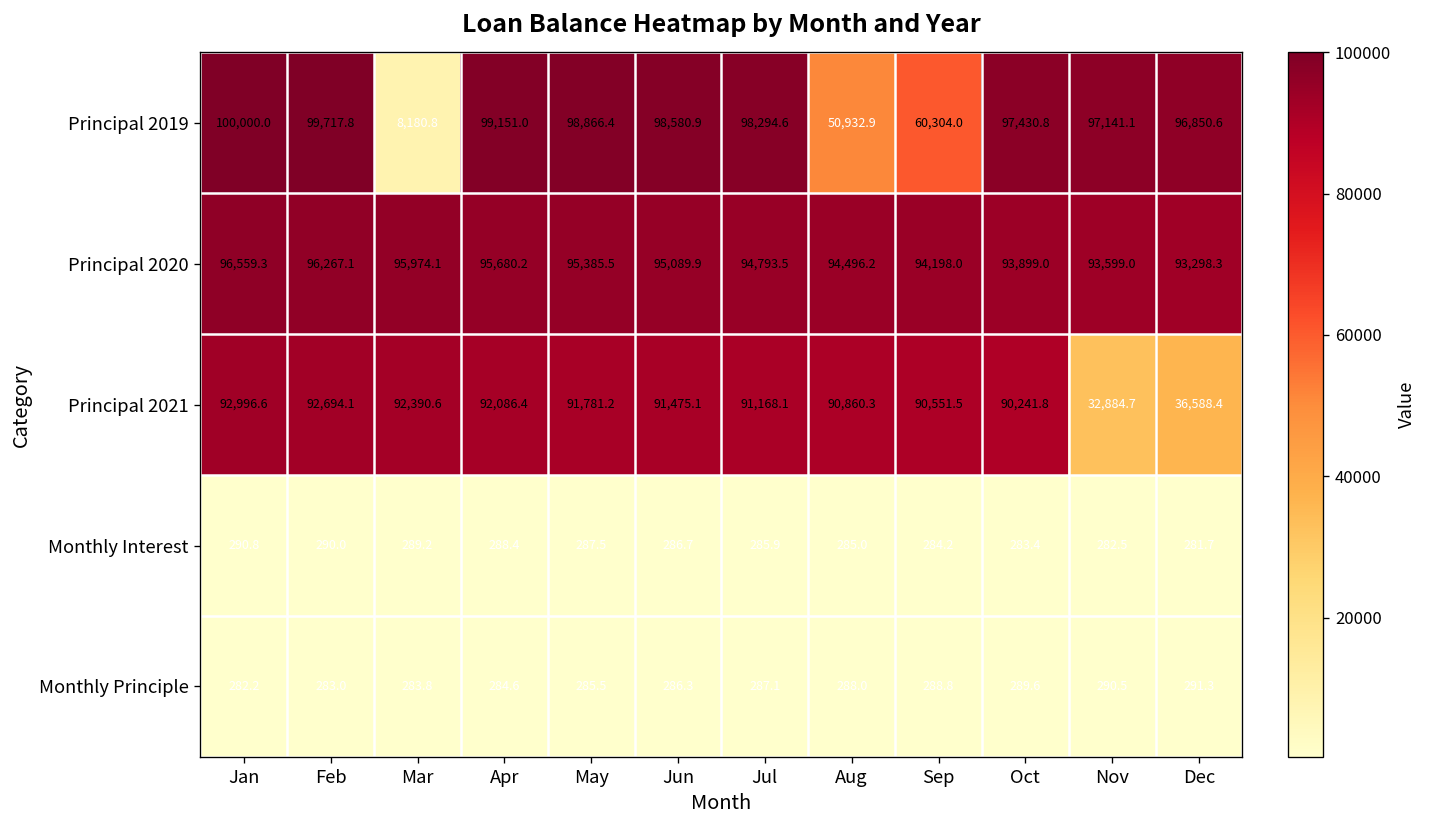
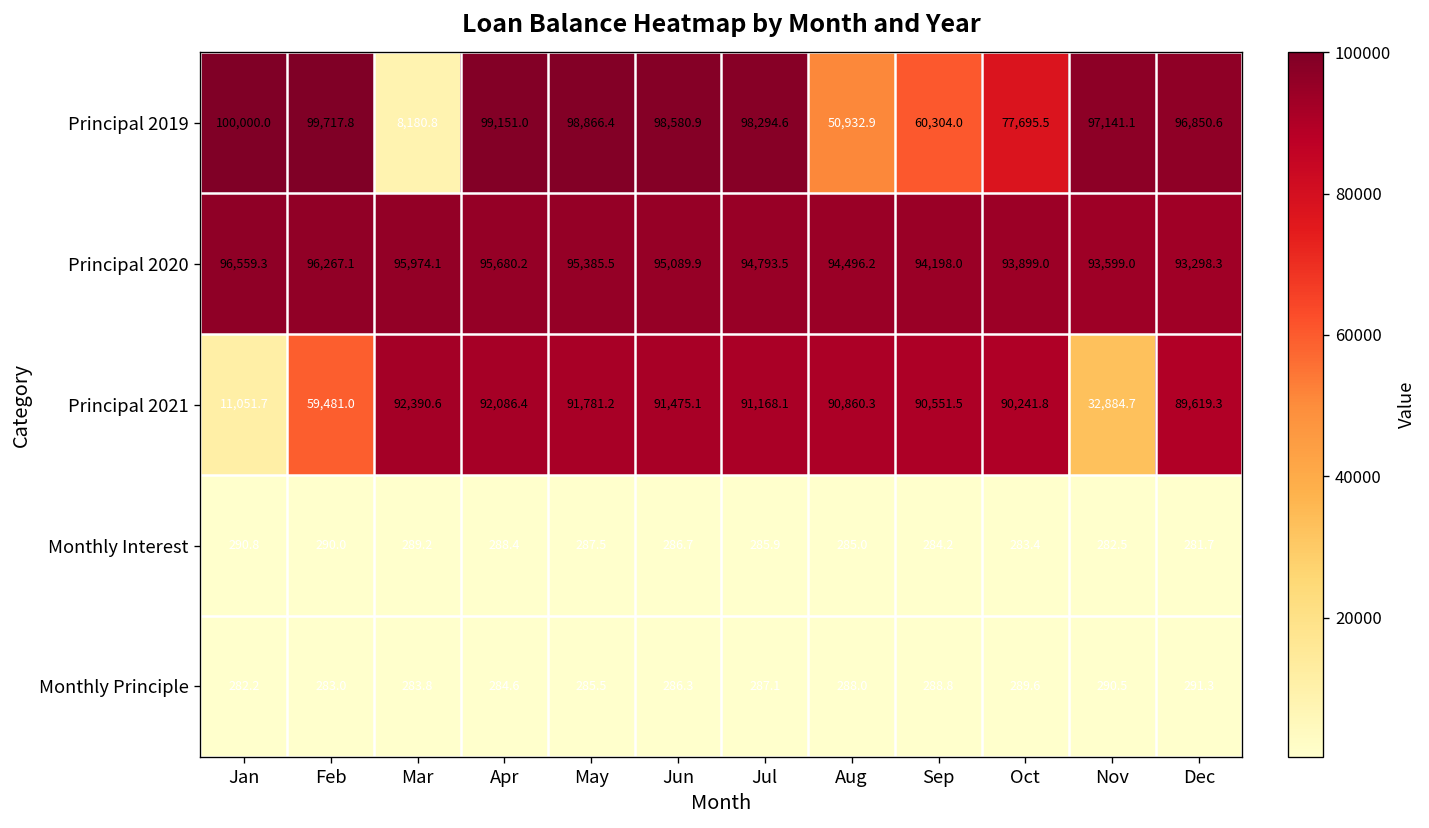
  {
    "Principal 2019": {
      "Jan": "100,000.0",
      "Feb": "99,717.8",
      "Mar": "8,180.8",
      "Apr": "99,151.0",
      "May": "98,866.4",
      "Jun": "98,580.9",
      "Jul": "98,294.6",
      "Aug": "50,932.9",
      "Sep": "60,304.0",
-     "Oct": "97,430.8",
+     "Oct": "77,695.5",
      "Nov": "97,141.1",
      "Dec": "96,850.6"
    },
    "Principal 2020": {
      "Jan": "96,559.3",
      "Feb": "96,267.1",
      "Mar": "95,974.1",
      "Apr": "95,680.2",
      "May": "95,385.5",
      "Jun": "95,089.9",
      "Jul": "94,793.5",
      "Aug": "94,496.2",
      "Sep": "94,198.0",
      "Oct": "93,899.0",
      "Nov": "93,599.0",
      "Dec": "93,298.3"
    },
    "Principal 2021": {
-     "Jan": "92,996.6",
-     "Feb": "92,694.1",
+     "Jan": "11,051.7",
+     "Feb": "59,481.0",
      "Mar": "92,390.6",
      "Apr": "92,086.4",
      "May": "91,781.2",
      "Jun": "91,475.1",
      "Jul": "91,168.1",
      "Aug": "90,860.3",
      "Sep": "90,551.5",
      "Oct": "90,241.8",
      "Nov": "32,884.7",
-     "Dec": "36,588.4"
+     "Dec": "89,619.3"
    },
    "Monthly Interest": {
      "Jan": "290.8",
      "Feb": "290.0",
      "Mar": "289.2",
      "Apr": "288.4",
      "May": "287.5",
      "Jun": "286.7",
      "Jul": "285.9",
      "Aug": "285.0",
      "Sep": "284.2",
      "Oct": "283.4",
      "Nov": "282.5",
      "Dec": "281.7"
    },
    "Monthly Principle": {
      "Jan": "282.2",
      "Feb": "283.0",
      "Mar": "283.8",
      "Apr": "284.6",
      "May": "285.5",
      "Jun": "286.3",
      "Jul": "287.1",
      "Aug": "288.0",
      "Sep": "288.8",
      "Oct": "289.6",
      "Nov": "290.5",
      "Dec": "291.3"
    }
  }
